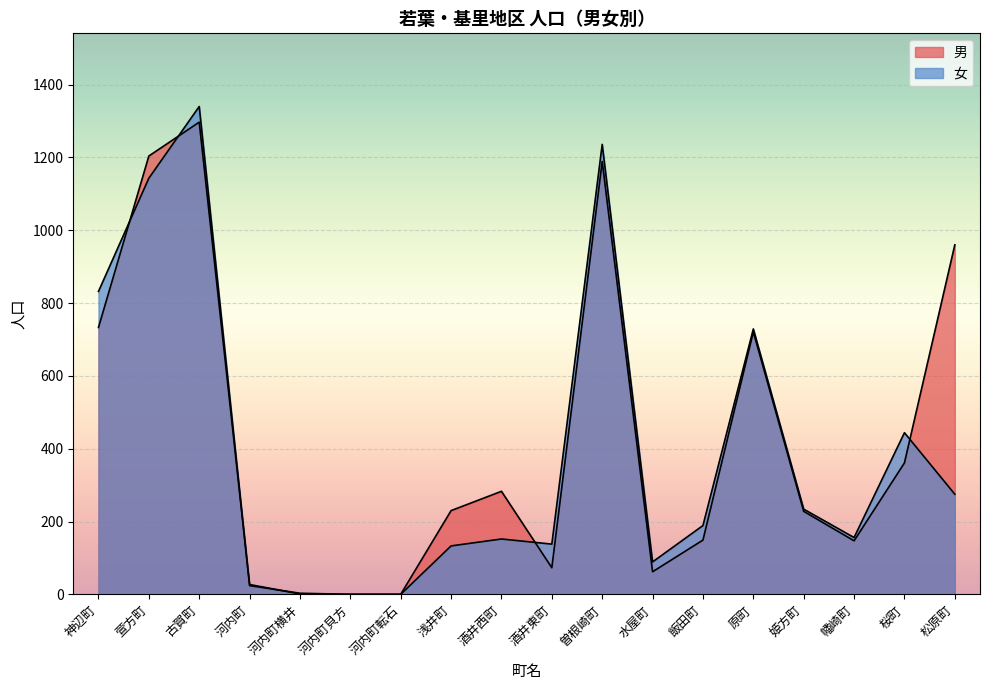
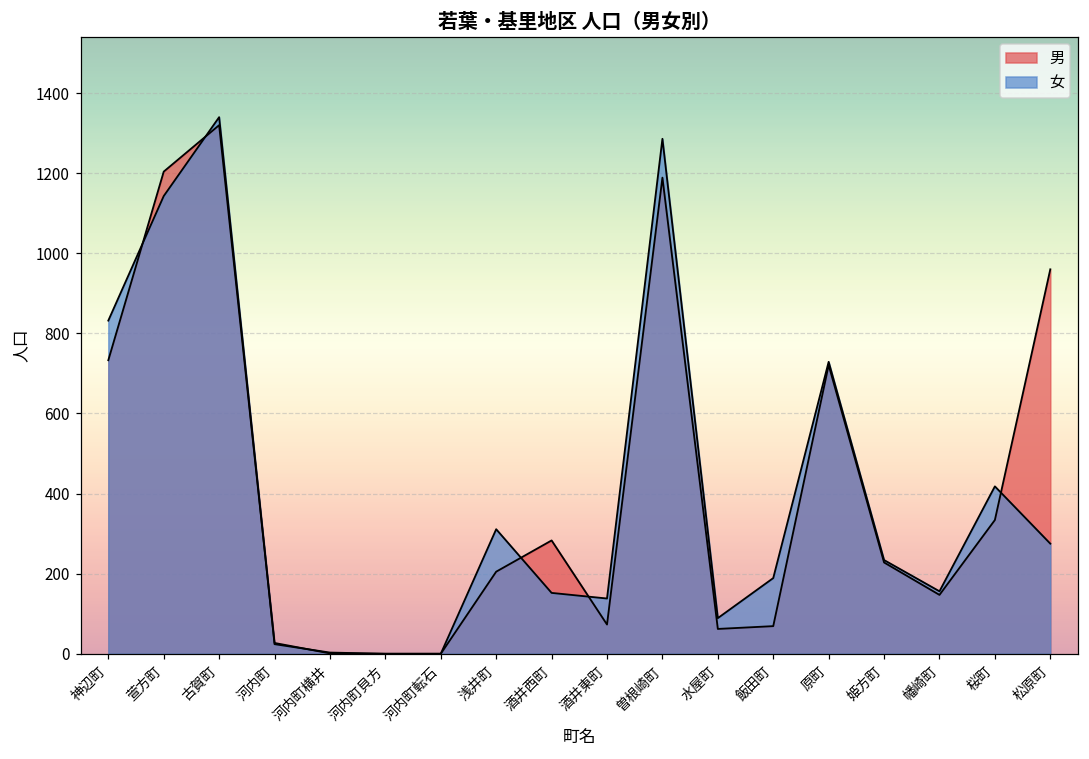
  {
    "男": {
      "神辺町": 730,
      "萱方町": 1200,
-     "古賀町": 1300,
-     "浅井町": 230,
+     "古賀町": 1320,
+     "浅井町": 210,
      "酒井西町": 280,
      "酒井東町": 70,
      "曽根崎町": 1190,
      "水屋町": 60,
-     "飯田町": 150,
+     "飯田町": 70,
      "原町": 720,
      "幡崎町": 150,
-     "桜町": 360,
+     "桜町": 330,
      "松原町": 960
    },
    "女": {
      "神辺町": 830,
      "萱方町": 1140,
      "古賀町": 1340,
-     "浅井町": 130,
+     "浅井町": 310,
      "酒井西町": 150,
      "酒井東町": 140,
-     "曽根崎町": 1240,
+     "曽根崎町": 1290,
      "水屋町": 90,
      "飯田町": 190,
      "原町": 730,
      "幡崎町": 160,
-     "桜町": 440,
+     "桜町": 420,
      "松原町": 280
    }
  }
